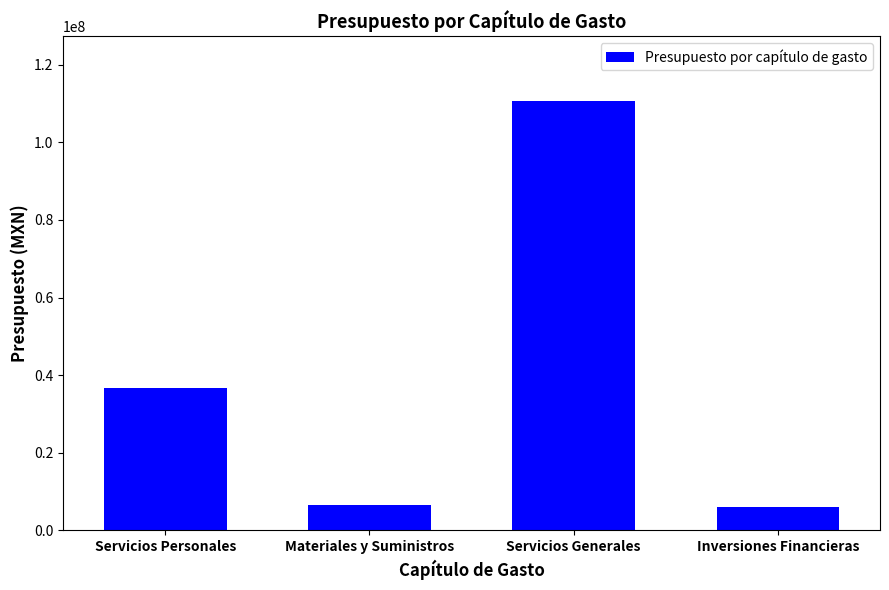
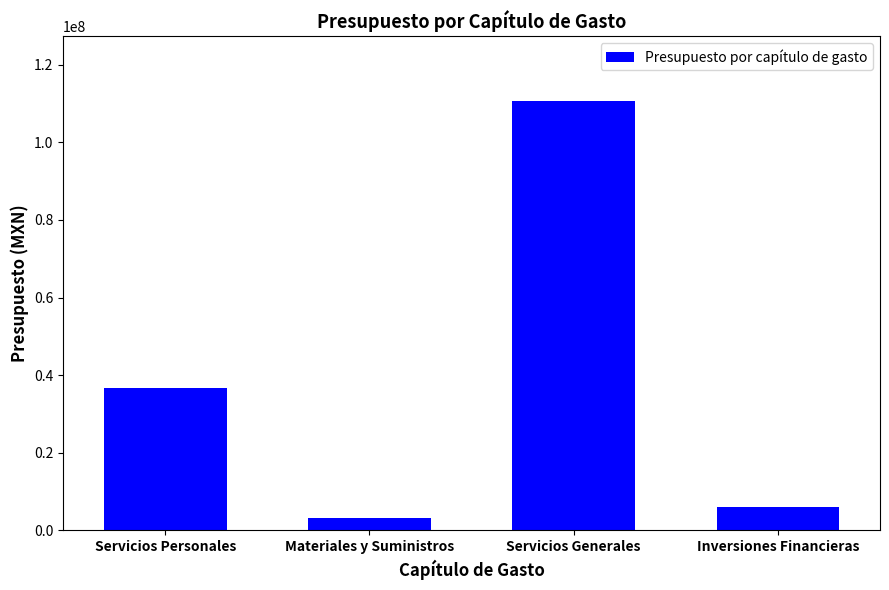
  {
    "Servicios Personales": 37000000,
-   "Materiales y Suministros": 7000000,
+   "Materiales y Suministros": 3000000,
    "Servicios Generales": 111000000,
    "Inversiones Financieras": 6000000
  }
